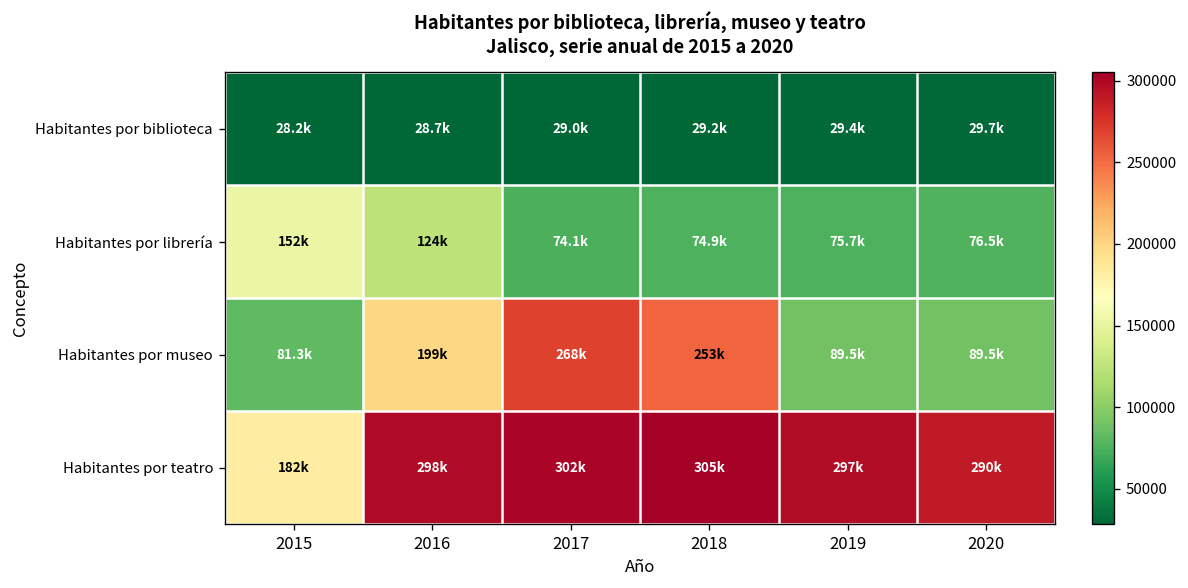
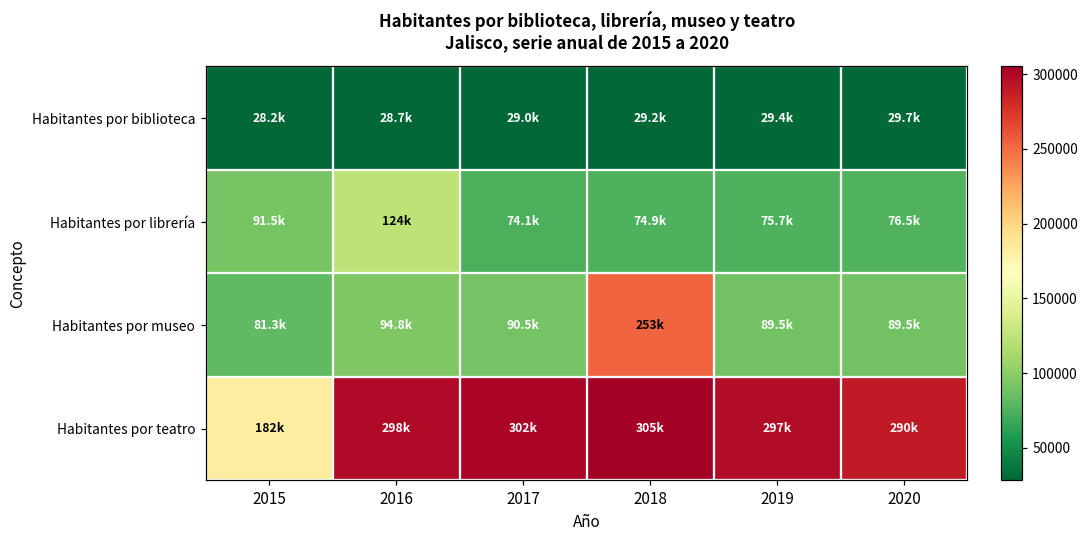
  {
    "Habitantes por biblioteca": {
      "2015": "28.2k",
      "2016": "28.7k",
      "2017": "29.0k",
      "2018": "29.2k",
      "2019": "29.4k",
      "2020": "29.7k"
    },
    "Habitantes por librería": {
-     "2015": "152k",
+     "2015": "91.5k",
      "2016": "124k",
      "2017": "74.1k",
      "2018": "74.9k",
      "2019": "75.7k",
      "2020": "76.5k"
    },
    "Habitantes por museo": {
      "2015": "81.3k",
-     "2016": "199k",
-     "2017": "268k",
+     "2016": "94.8k",
+     "2017": "90.5k",
      "2018": "253k",
      "2019": "89.5k",
      "2020": "89.5k"
    },
    "Habitantes por teatro": {
      "2015": "182k",
      "2016": "298k",
      "2017": "302k",
      "2018": "305k",
      "2019": "297k",
      "2020": "290k"
    }
  }
